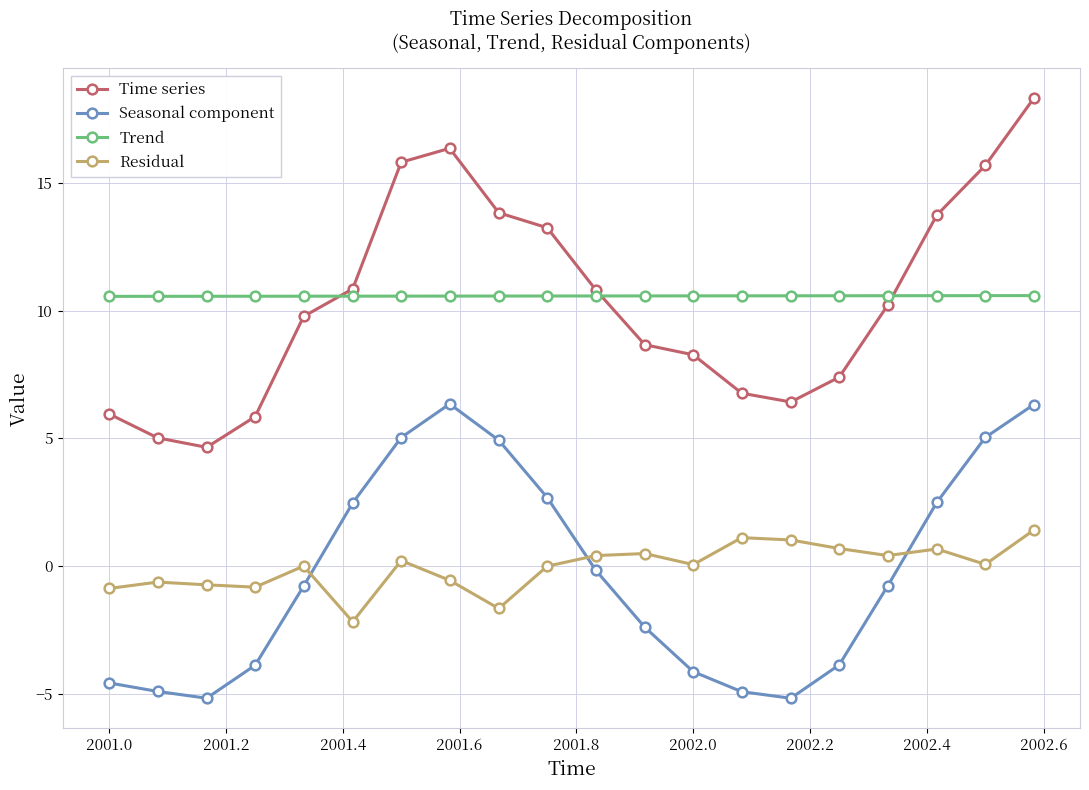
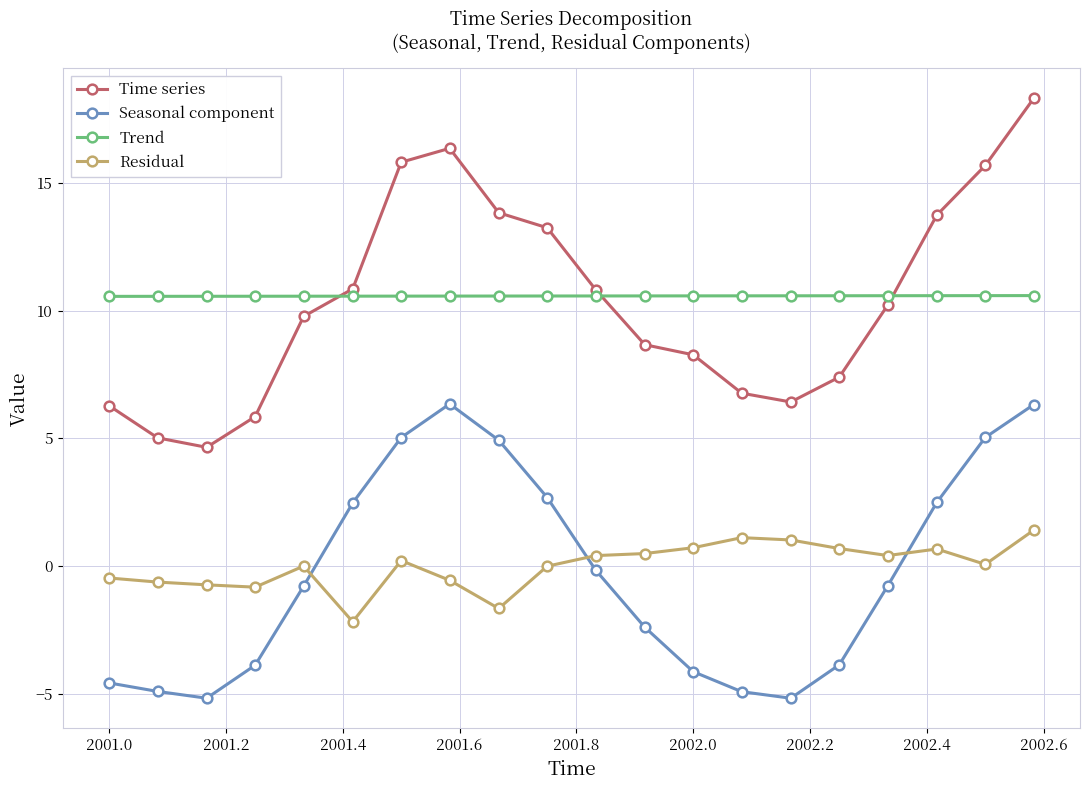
  {
    "Time series": {
-     "2001.0": 6.0,
+     "2001.0": 6.3,
      "2002.0": 8.3
    },
    "Seasonal component": {
      "2001.0": -4.6,
      "2002.0": -4.1
    },
    "Trend": {
      "2001.0": 10.6,
      "2002.0": 10.6
    },
    "Residual": {
-     "2001.0": -0.9,
-     "2002.0": 0.1
+     "2001.0": -0.5,
+     "2002.0": 0.7
    }
  }
